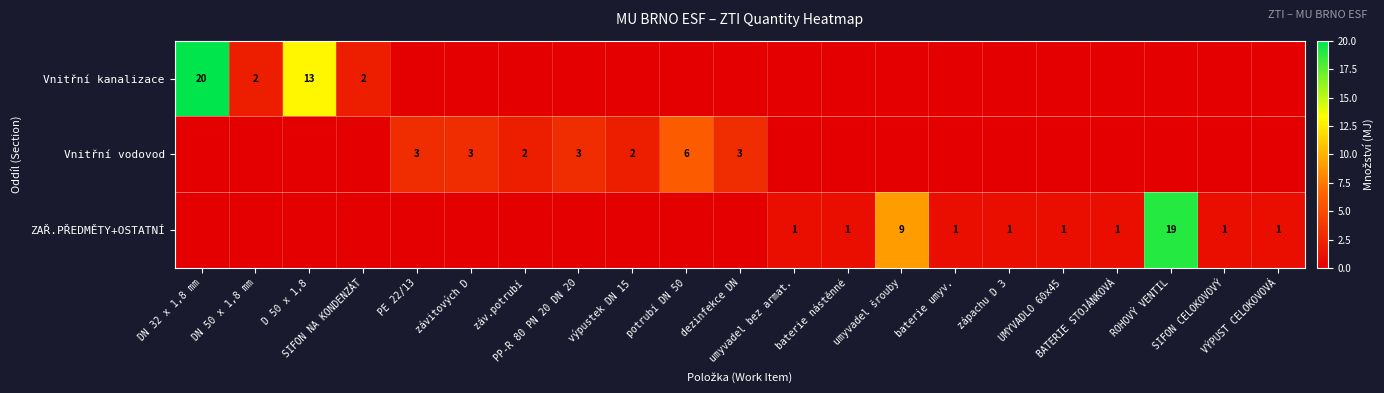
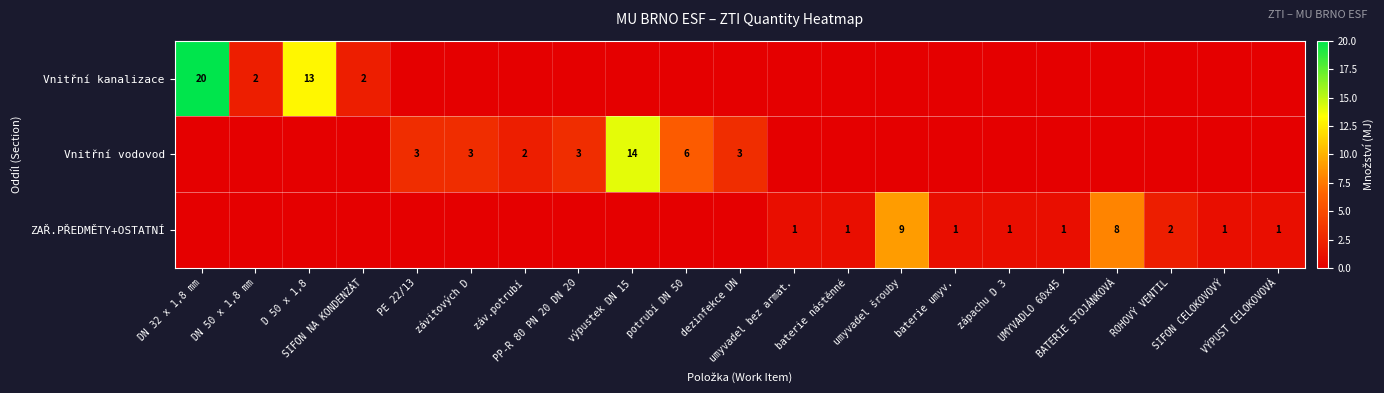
  {
    "Vnitřní kanalizace": {
      "DN 32 x 1,8 mm": 20,
      "DN 50 x 1,8 mm": 2,
      "D 50 x 1,8": 13,
      "SIFON NA KONDENZÁT": 2
    },
    "Vnitřní vodovod": {
      "PE 22/13": 3,
      "závitových D": 3,
      "záv.potrubí": 2,
      "PP-R 80 PN 20 DN 20": 3,
-     "výpustek DN 15": 2,
+     "výpustek DN 15": 14,
      "potrubí DN 50": 6,
      "dezinfekce DN": 3
    },
    "ZAŘ.PŘEDMĚTY+OSTATNÍ": {
      "umyvadel bez armat.": 1,
      "baterie nástěnné": 1,
      "umyvadel šrouby": 9,
      "baterie umyv.": 1,
      "zápachu D 3": 1,
      "UMYVADLO 60x45": 1,
-     "BATERIE STOJÁNKOVÁ": 1,
-     "ROHOVÝ VENTIL": 19,
+     "BATERIE STOJÁNKOVÁ": 8,
+     "ROHOVÝ VENTIL": 2,
      "SIFON CELOKOVOVÝ": 1,
      "VÝPUST CELOKOVOVÁ": 1
    }
  }
